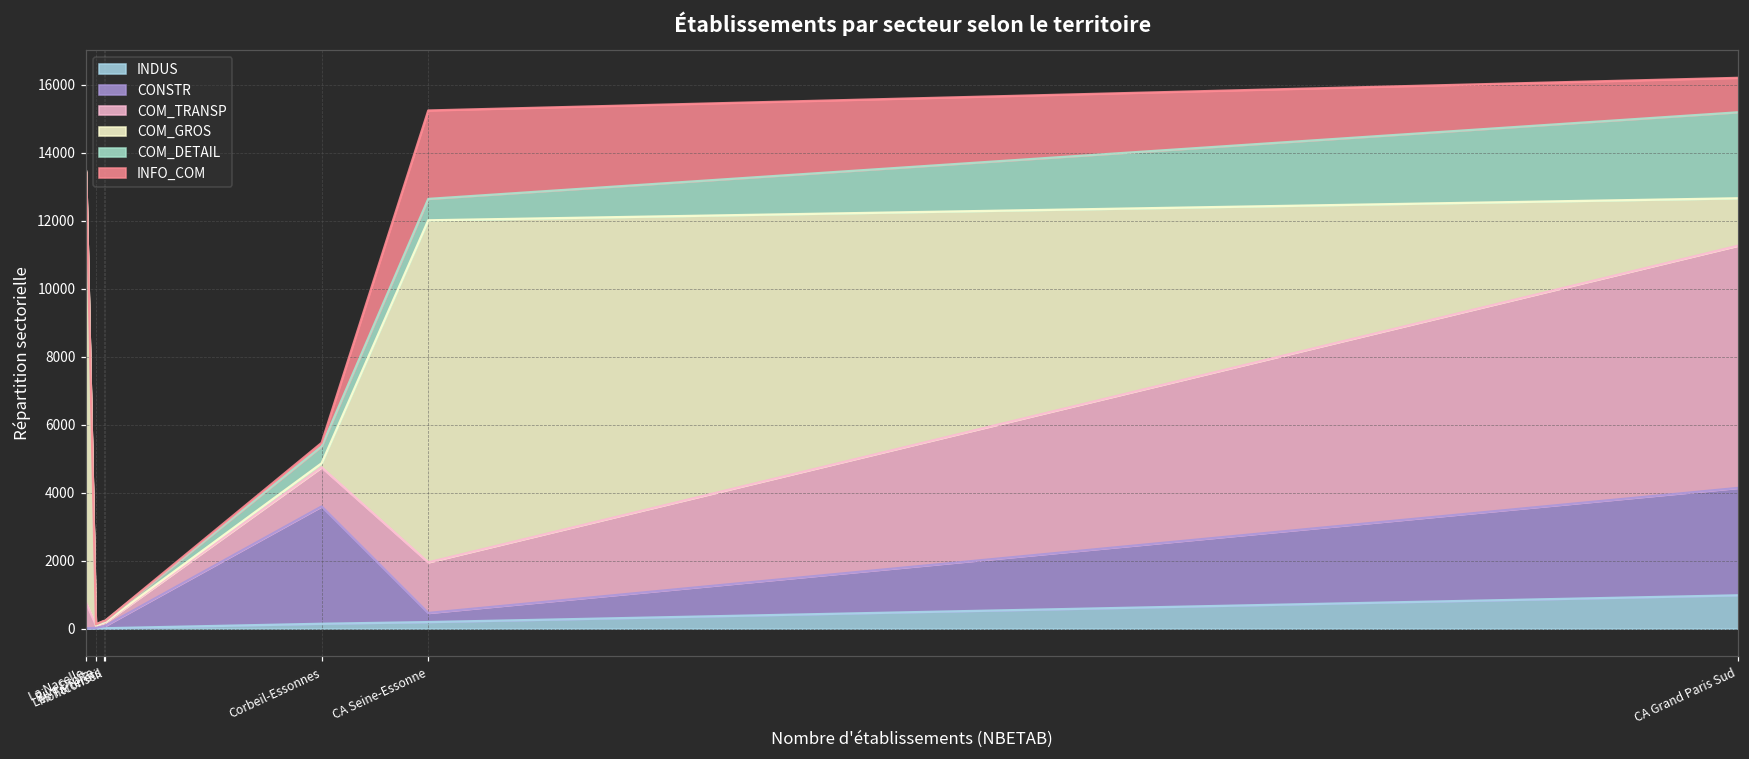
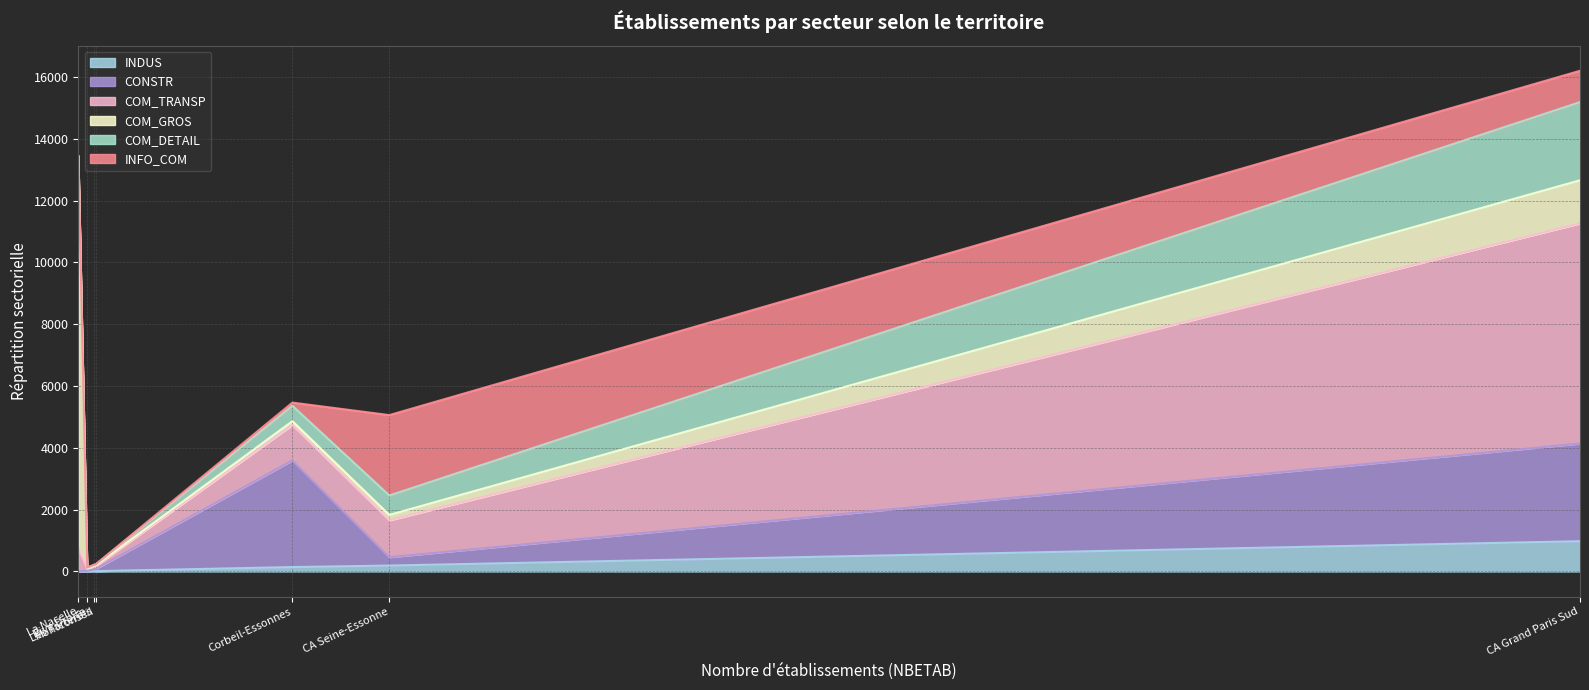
  {
    "CONSTR": {
      "Corbeil-Essonnes": 3500,
      "CA Seine-Essonne": 300,
      "CA Grand Paris Sud": 3200
    },
    "COM_TRANSP": {
      "La Nacelle": 700,
      "Corbeil-Essonnes": 1100,
-     "CA Seine-Essonne": 1500,
+     "CA Seine-Essonne": 1200,
      "CA Grand Paris Sud": 7100
    },
    "COM_GROS": {
      "Corbeil-Essonnes": 100,
-     "CA Seine-Essonne": 10100,
+     "CA Seine-Essonne": 200,
      "CA Grand Paris Sud": 1400
    },
    "INFO_COM": {
      "Corbeil-Essonnes": 100,
      "CA Seine-Essonne": 2600,
      "CA Grand Paris Sud": 1000
    }
  }
